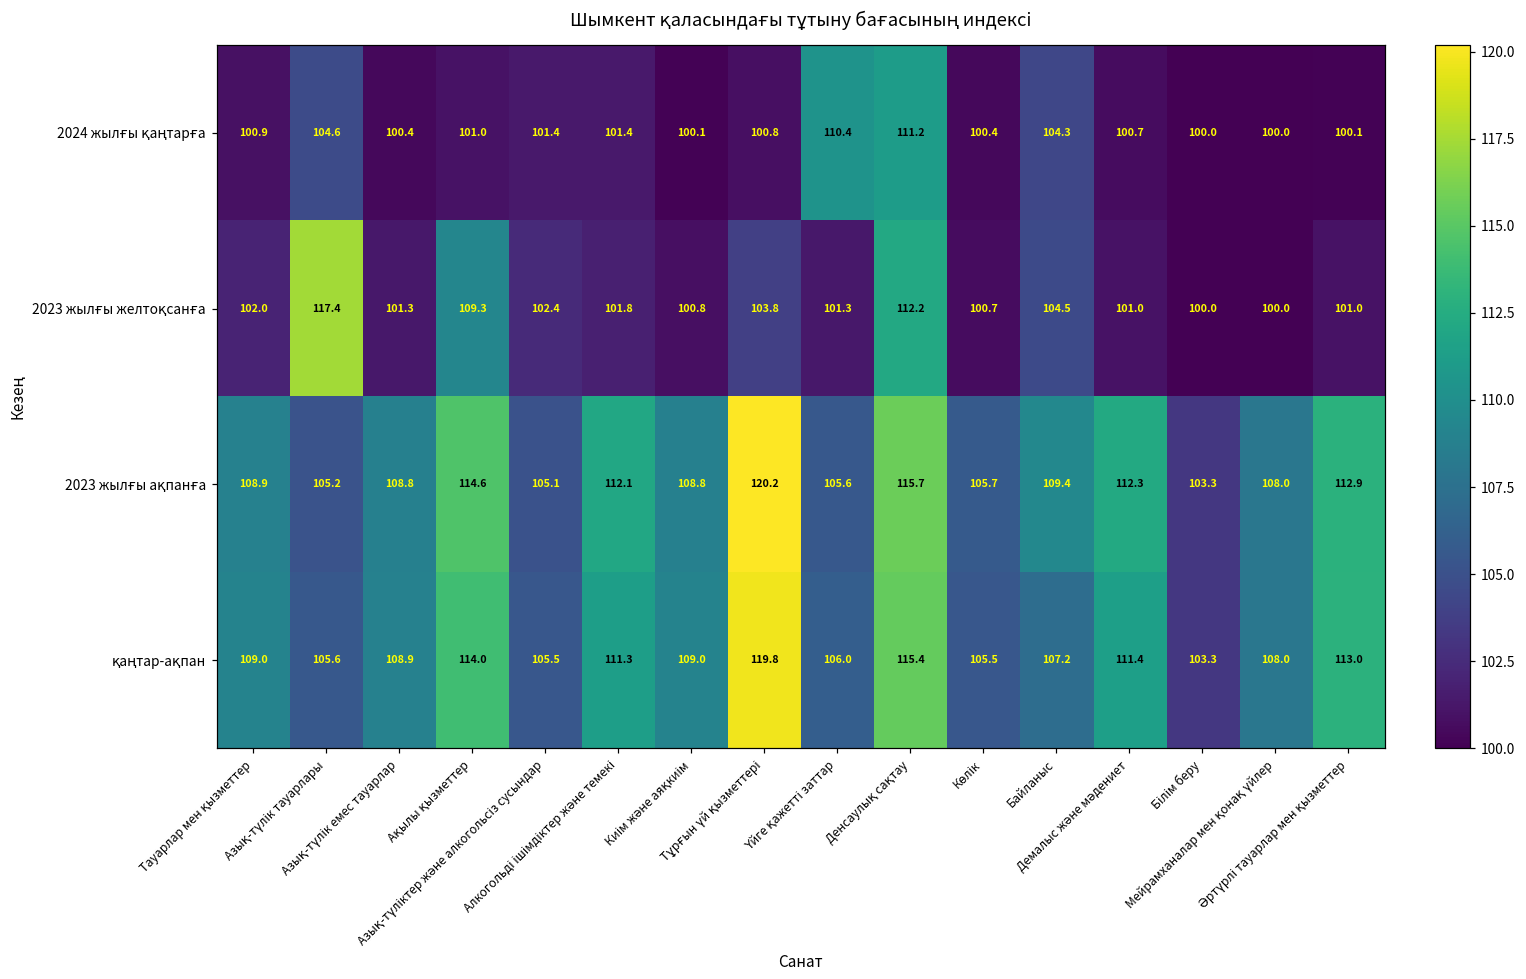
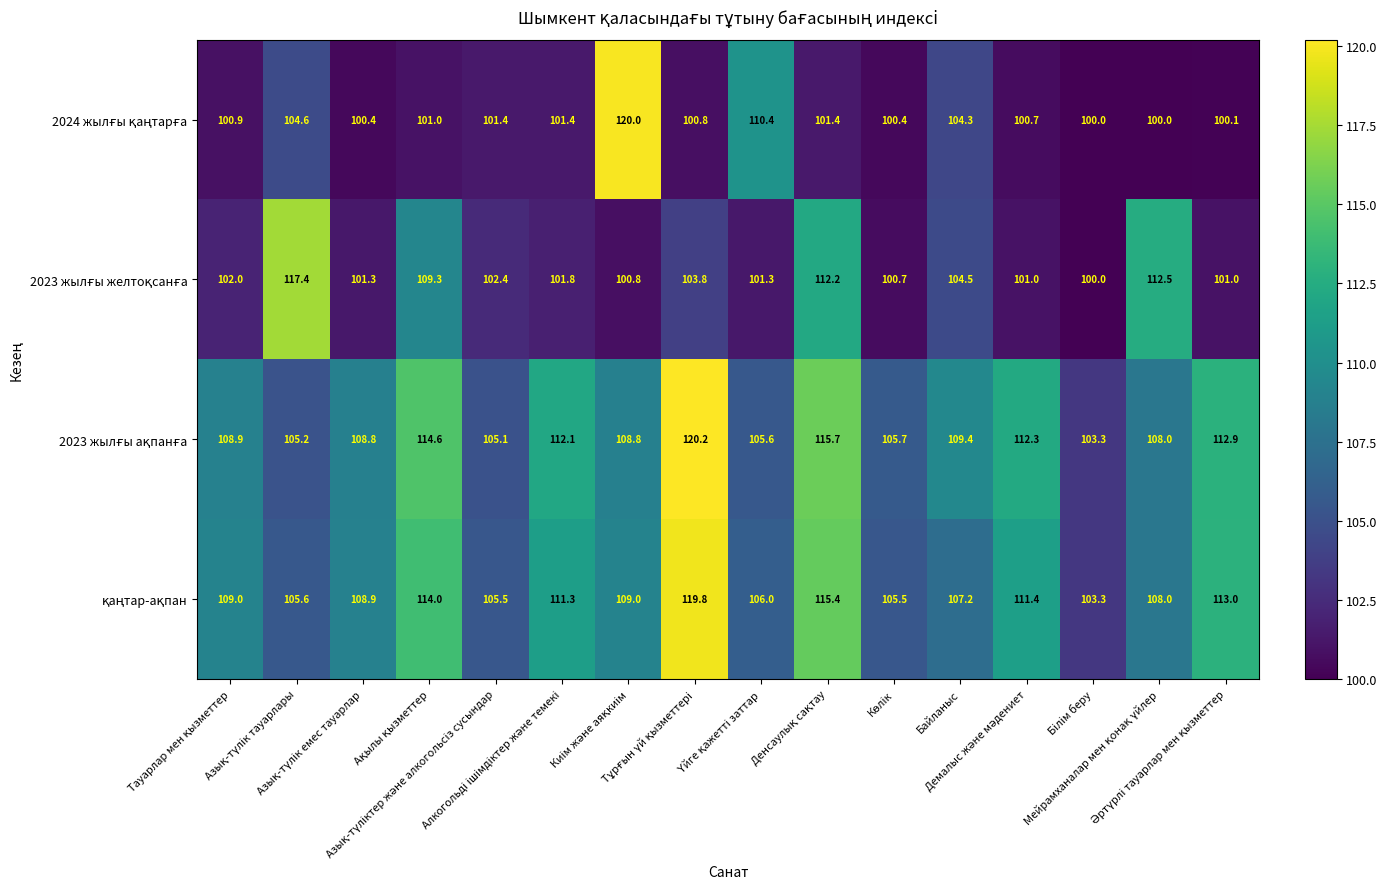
  {
    "2024 жылғы қаңтарға": {
      "Тауарлар мен қызметтер": 100.9,
      "Азық-түлік тауарлары": 104.6,
      "Азық-түлік емес тауарлар": 100.4,
      "Ақылы қызметтер": 101.0,
      "Азық-түліктер және алкогольсіз сусындар": 101.4,
      "Алкогольді ішімдіктер және темекі": 101.4,
-     "Киім және аяқкиім": 100.1,
+     "Киім және аяқкиім": 120.0,
      "Тұрғын үй қызметтері": 100.8,
      "Үйге қажетті заттар": 110.4,
-     "Денсаулық сақтау": 111.2,
+     "Денсаулық сақтау": 101.4,
      "Көлік": 100.4,
      "Байланыс": 104.3,
      "Демалыс және мәдениет": 100.7,
      "Білім беру": 100.0,
      "Мейрамханалар мен қонақ үйлер": 100.0,
      "Әртүрлі тауарлар мен қызметтер": 100.1
    },
    "2023 жылғы желтоқсанға": {
      "Тауарлар мен қызметтер": 102.0,
      "Азық-түлік тауарлары": 117.4,
      "Азық-түлік емес тауарлар": 101.3,
      "Ақылы қызметтер": 109.3,
      "Азық-түліктер және алкогольсіз сусындар": 102.4,
      "Алкогольді ішімдіктер және темекі": 101.8,
      "Киім және аяқкиім": 100.8,
      "Тұрғын үй қызметтері": 103.8,
      "Үйге қажетті заттар": 101.3,
      "Денсаулық сақтау": 112.2,
      "Көлік": 100.7,
      "Байланыс": 104.5,
      "Демалыс және мәдениет": 101.0,
      "Білім беру": 100.0,
-     "Мейрамханалар мен қонақ үйлер": 100.0,
+     "Мейрамханалар мен қонақ үйлер": 112.5,
      "Әртүрлі тауарлар мен қызметтер": 101.0
    },
    "2023 жылғы ақпанға": {
      "Тауарлар мен қызметтер": 108.9,
      "Азық-түлік тауарлары": 105.2,
      "Азық-түлік емес тауарлар": 108.8,
      "Ақылы қызметтер": 114.6,
      "Азық-түліктер және алкогольсіз сусындар": 105.1,
      "Алкогольді ішімдіктер және темекі": 112.1,
      "Киім және аяқкиім": 108.8,
      "Тұрғын үй қызметтері": 120.2,
      "Үйге қажетті заттар": 105.6,
      "Денсаулық сақтау": 115.7,
      "Көлік": 105.7,
      "Байланыс": 109.4,
      "Демалыс және мәдениет": 112.3,
      "Білім беру": 103.3,
      "Мейрамханалар мен қонақ үйлер": 108.0,
      "Әртүрлі тауарлар мен қызметтер": 112.9
    },
    "қаңтар-ақпан": {
      "Тауарлар мен қызметтер": 109.0,
      "Азық-түлік тауарлары": 105.6,
      "Азық-түлік емес тауарлар": 108.9,
      "Ақылы қызметтер": 114.0,
      "Азық-түліктер және алкогольсіз сусындар": 105.5,
      "Алкогольді ішімдіктер және темекі": 111.3,
      "Киім және аяқкиім": 109.0,
      "Тұрғын үй қызметтері": 119.8,
      "Үйге қажетті заттар": 106.0,
      "Денсаулық сақтау": 115.4,
      "Көлік": 105.5,
      "Байланыс": 107.2,
      "Демалыс және мәдениет": 111.4,
      "Білім беру": 103.3,
      "Мейрамханалар мен қонақ үйлер": 108.0,
      "Әртүрлі тауарлар мен қызметтер": 113.0
    }
  }
